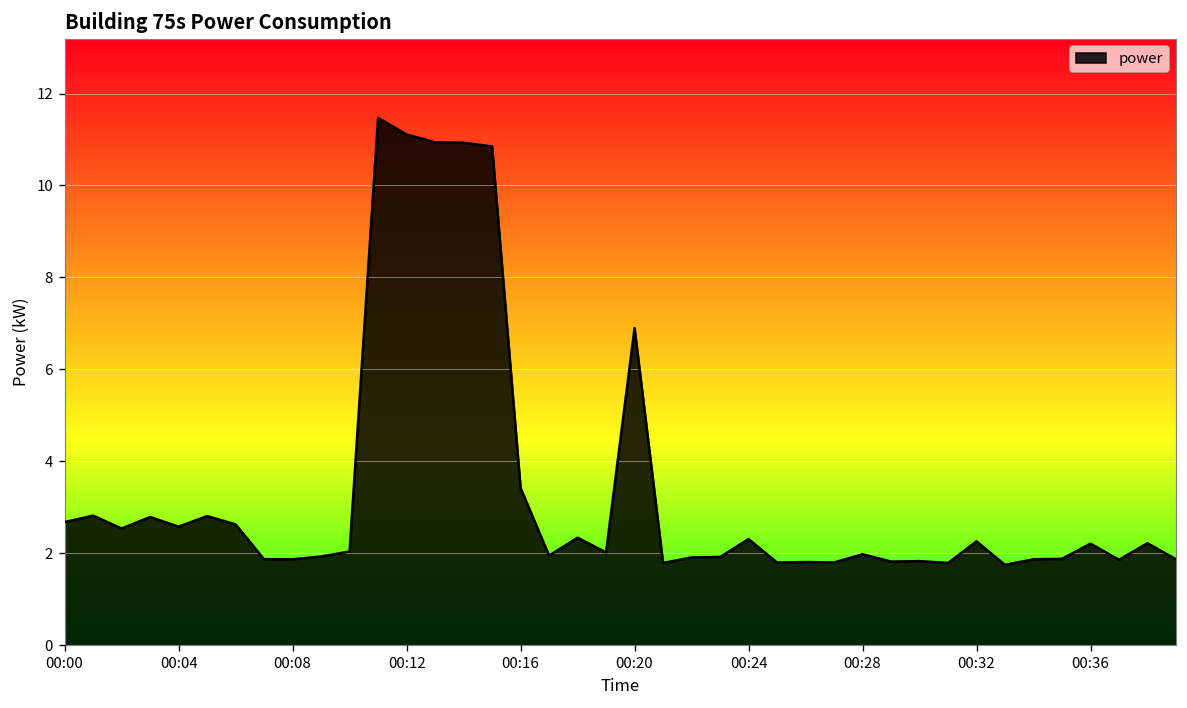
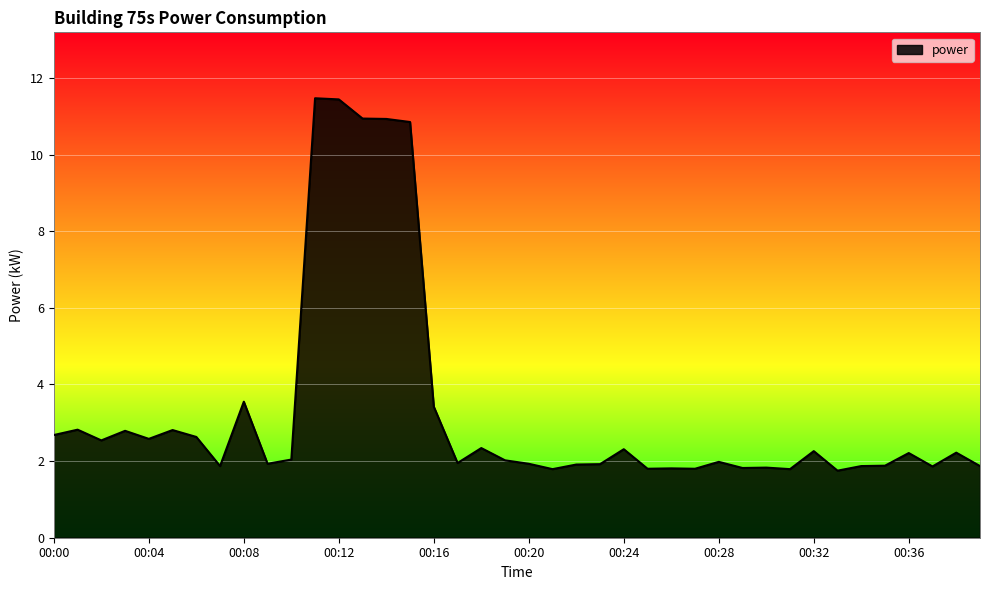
  {
    "00:00": 2.7,
    "00:04": 2.6,
-   "00:08": 1.9,
-   "00:12": 11.1,
+   "00:08": 3.6,
+   "00:12": 11.4,
    "00:16": 3.4,
-   "00:20": 6.9,
+   "00:20": 1.9,
    "00:24": 2.3,
    "00:28": 2.0,
    "00:32": 2.3,
    "00:36": 2.2
  }
